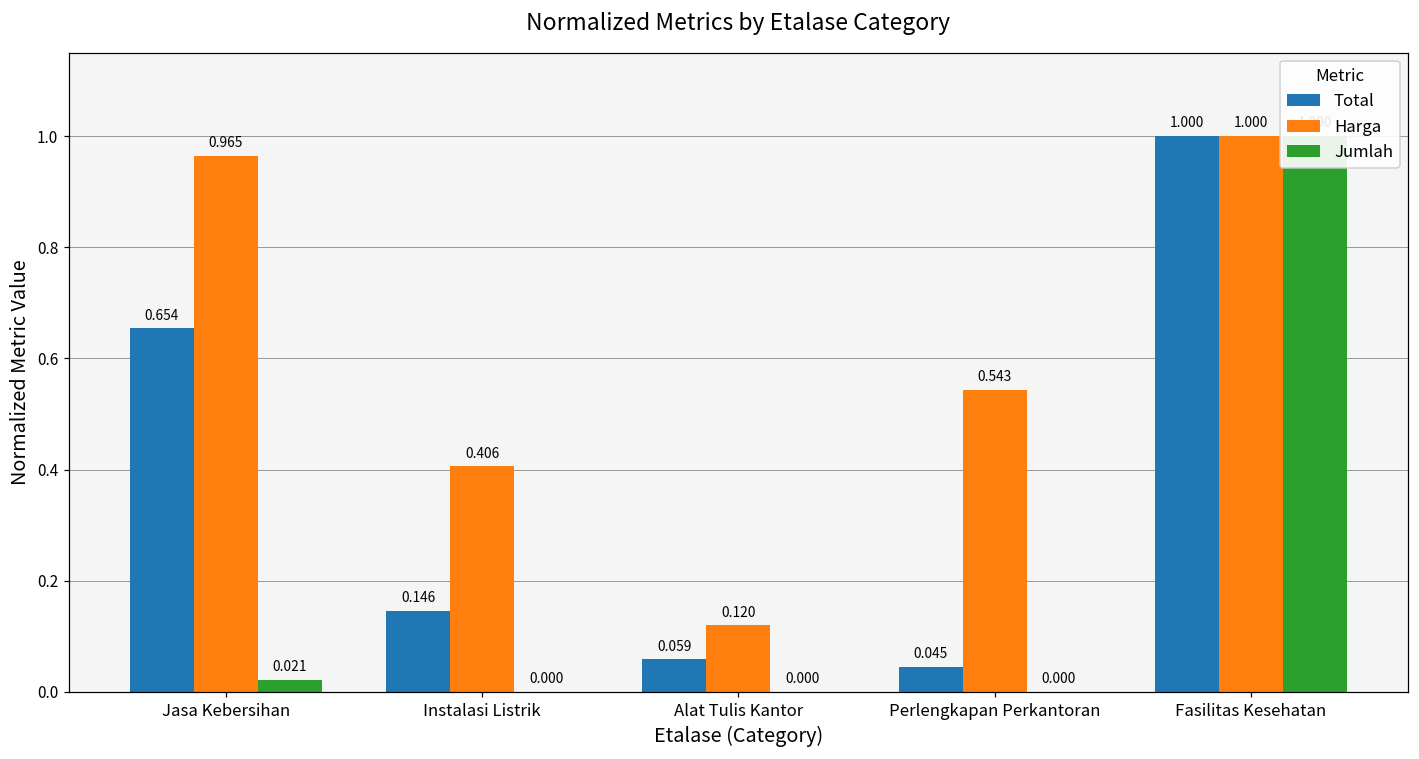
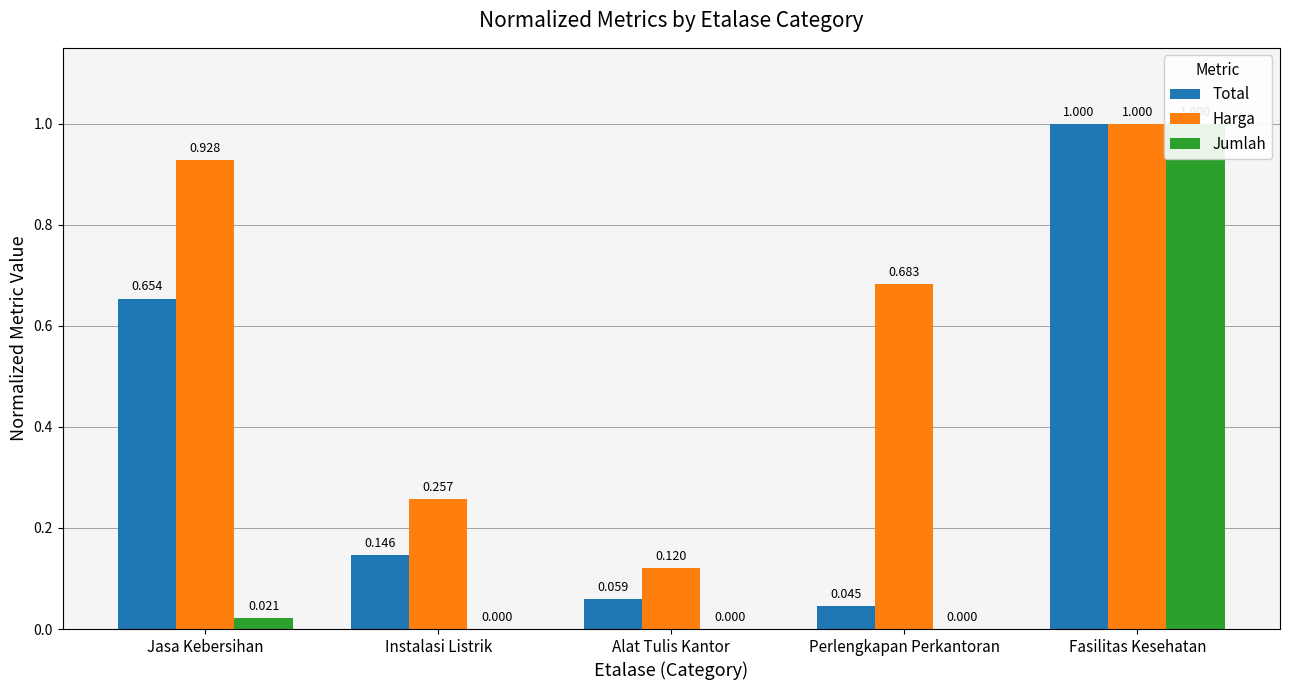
  {
    "Total": {
      "Jasa Kebersihan": 0.654,
      "Instalasi Listrik": 0.146,
      "Alat Tulis Kantor": 0.059,
      "Perlengkapan Perkantoran": 0.045,
      "Fasilitas Kesehatan": 1.000
    },
    "Harga": {
-     "Jasa Kebersihan": 0.965,
-     "Instalasi Listrik": 0.406,
+     "Jasa Kebersihan": 0.928,
+     "Instalasi Listrik": 0.257,
      "Alat Tulis Kantor": 0.120,
-     "Perlengkapan Perkantoran": 0.543,
+     "Perlengkapan Perkantoran": 0.683,
      "Fasilitas Kesehatan": 1.000
    },
    "Jumlah": {
      "Jasa Kebersihan": 0.021,
      "Instalasi Listrik": 0.000,
      "Alat Tulis Kantor": 0.000,
      "Perlengkapan Perkantoran": 0.000
    }
  }
